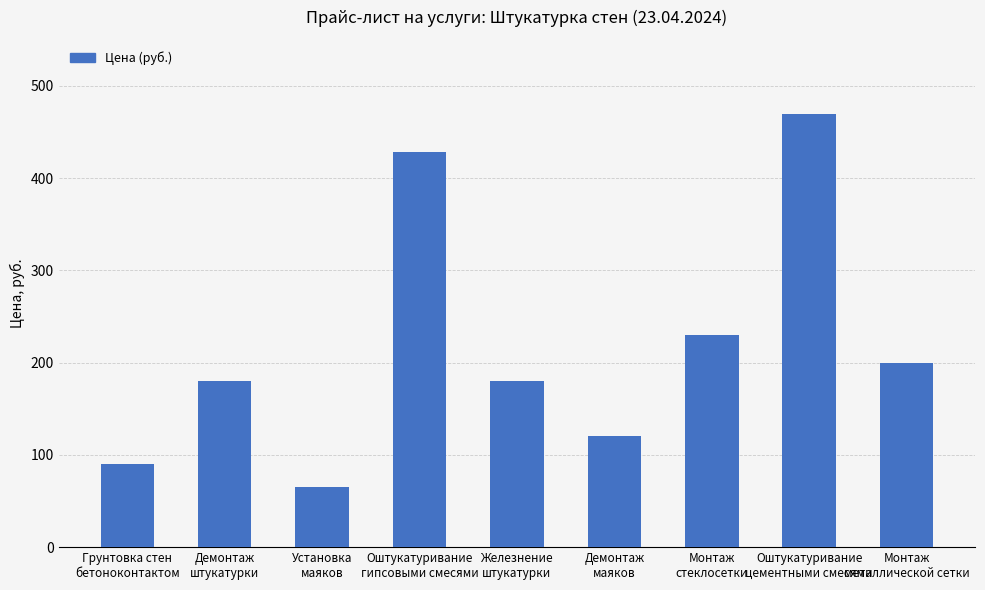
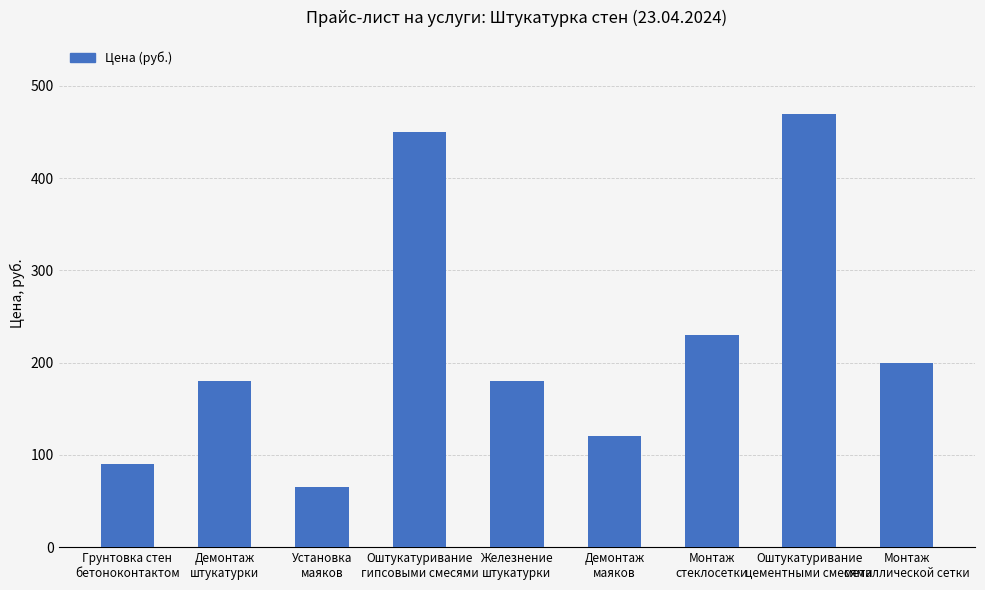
  {
    "Грунтовка стен бетоноконтактом": 90,
    "Демонтаж штукатурки": 180,
    "Установка маяков": 70,
-   "Оштукатуривание гипсовыми смесями": 430,
+   "Оштукатуривание гипсовыми смесями": 450,
    "Железнение штукатурки": 180,
    "Демонтаж маяков": 120,
    "Монтаж стеклосетки": 230
  }
